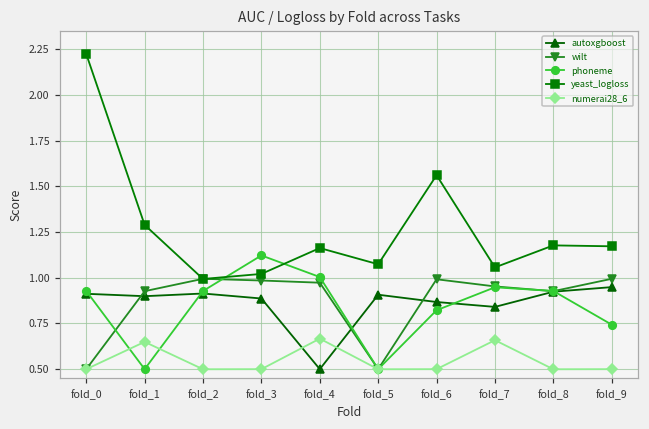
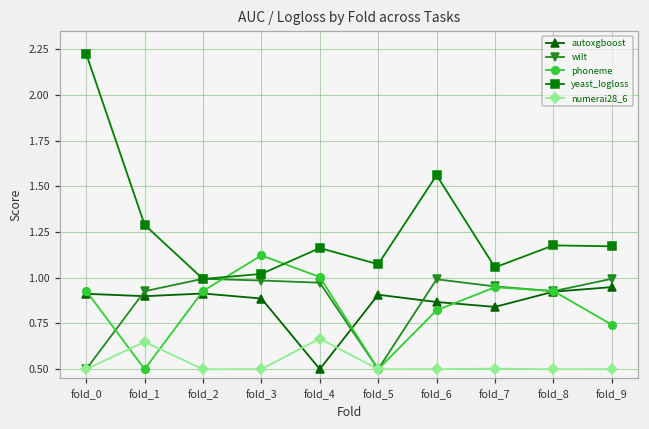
  {
    "phoneme": {
      "fold_0": 0.93,
      "fold_1": 0.50,
      "fold_3": 1.12,
      "fold_4": 1.00,
      "fold_6": 0.82,
      "fold_9": 0.74
    },
    "numerai28_6": {
      "fold_1": 0.65,
      "fold_2": 0.50,
      "fold_3": 0.50,
      "fold_4": 0.67,
      "fold_6": 0.50,
-     "fold_7": 0.66,
+     "fold_7": 0.50,
      "fold_8": 0.50,
      "fold_9": 0.50
    }
  }
